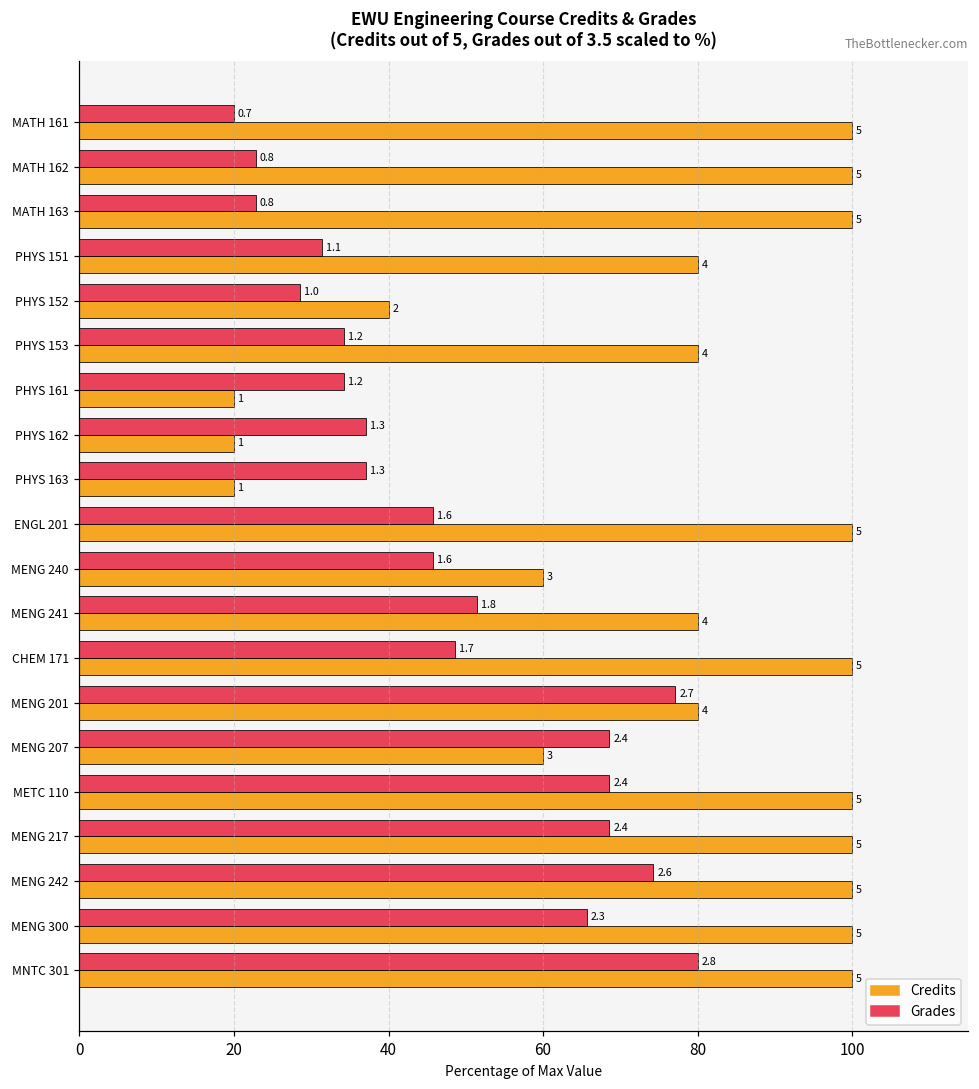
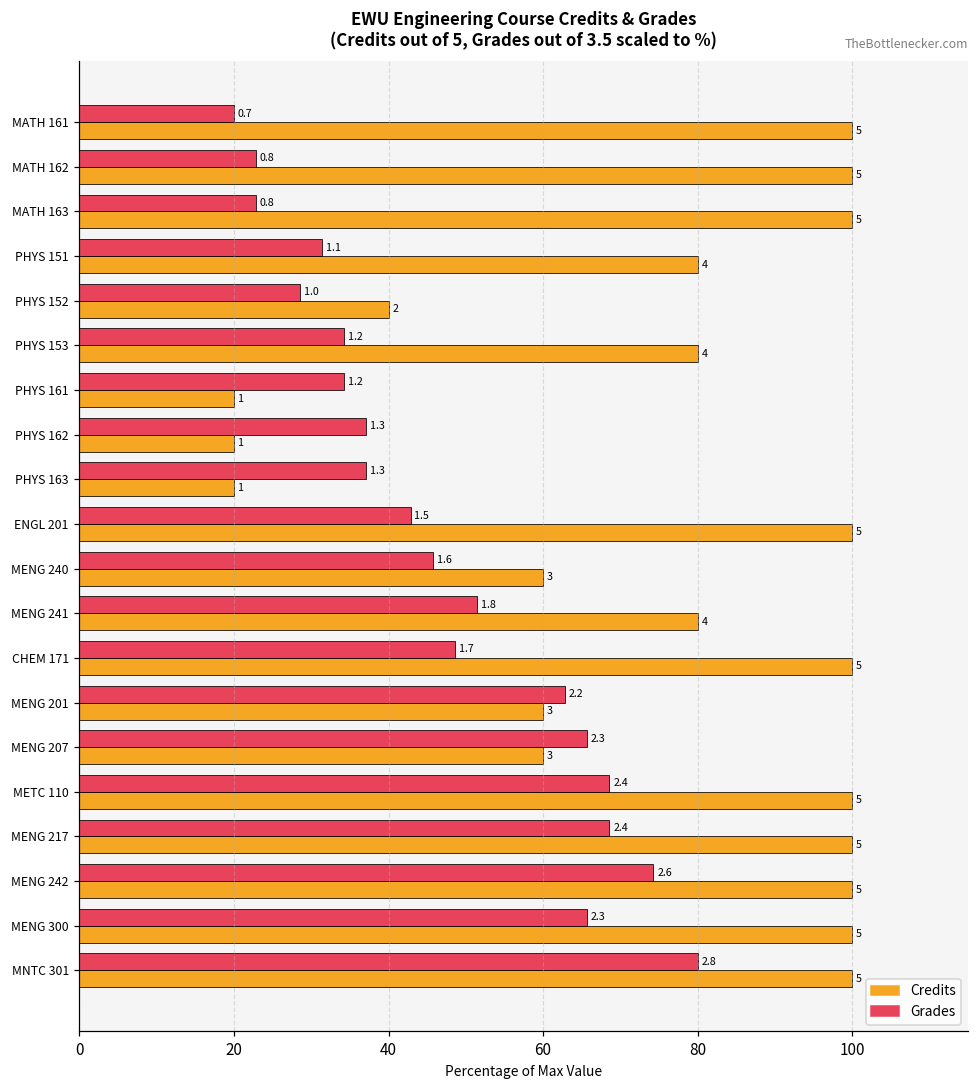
  {
    "Credits": {
-     "MENG 201": 4
+     "MENG 201": 3
    },
    "Grades": {
-     "ENGL 201": 1.6,
-     "MENG 201": 2.7,
-     "MENG 207": 2.4
+     "ENGL 201": 1.5,
+     "MENG 201": 2.2,
+     "MENG 207": 2.3
    }
  }
